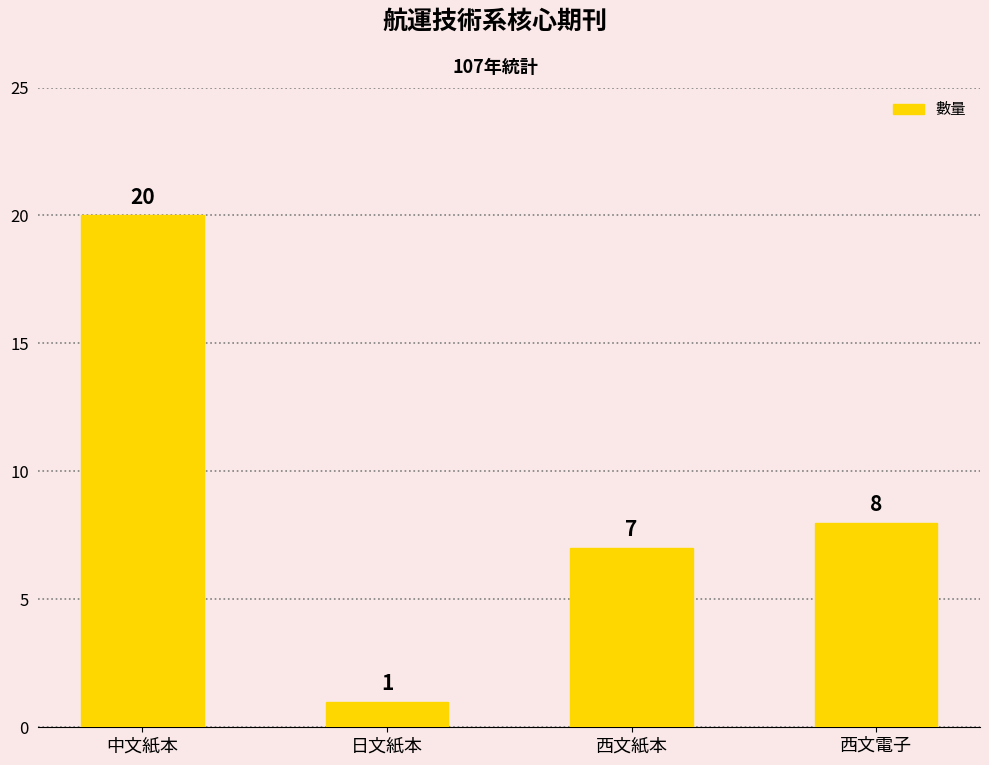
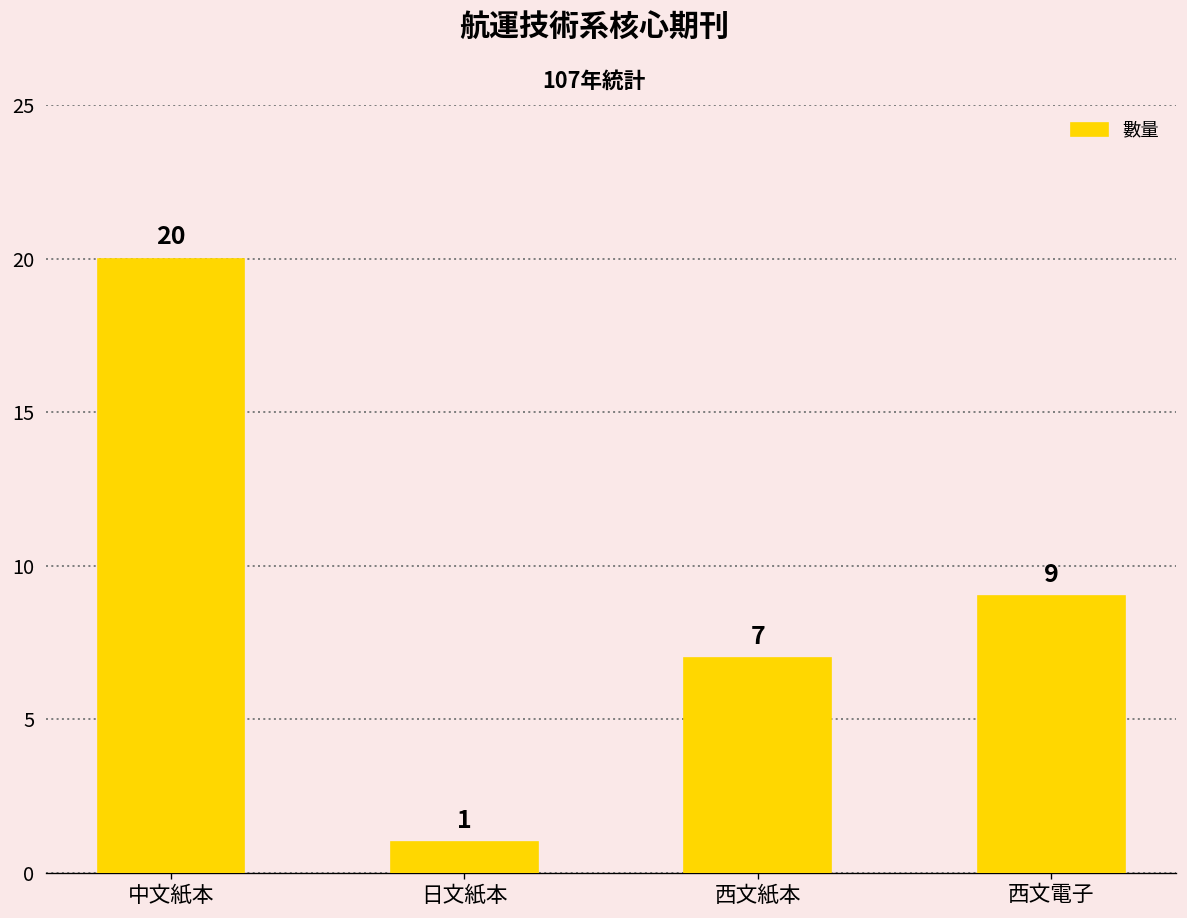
  {
    "中文紙本": 20,
    "日文紙本": 1,
    "西文紙本": 7,
-   "西文電子": 8
+   "西文電子": 9
  }
